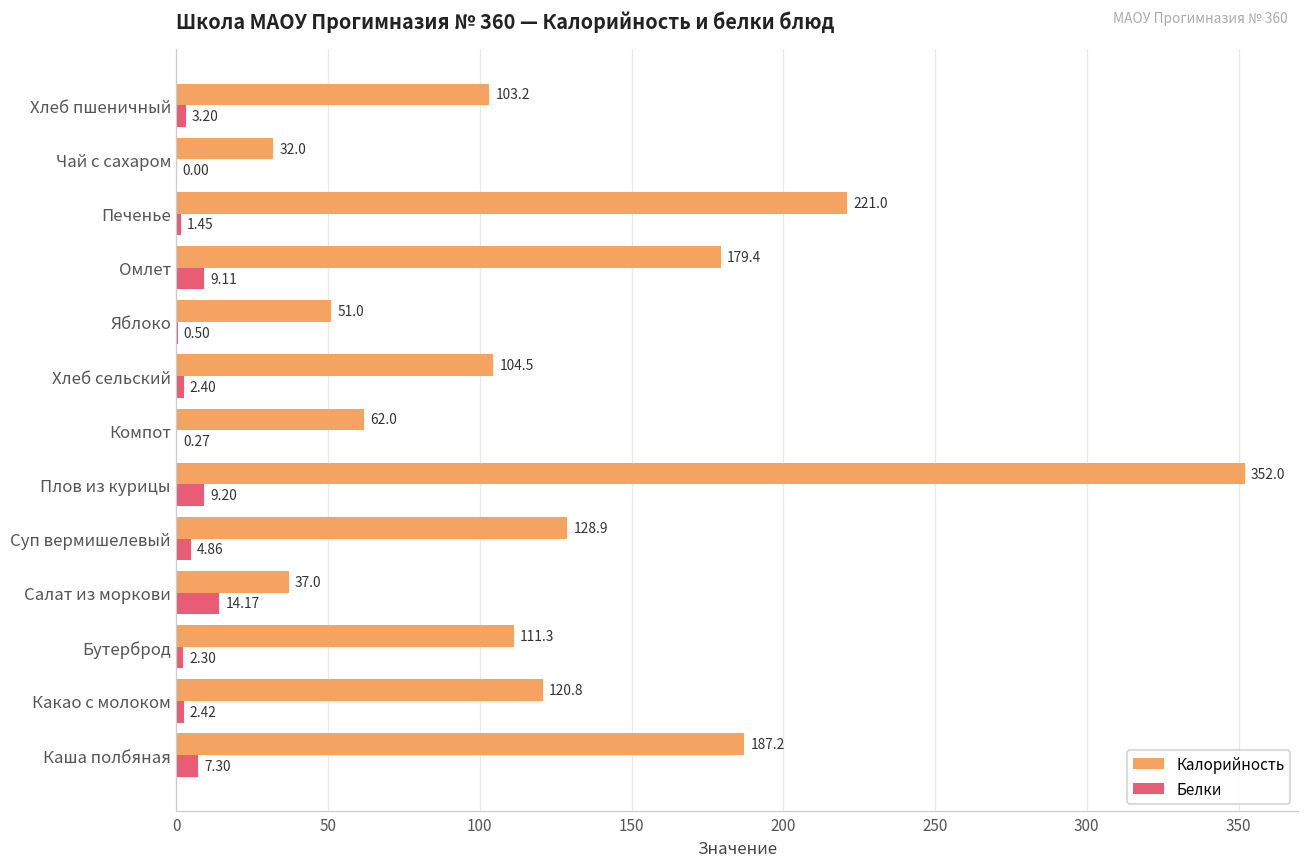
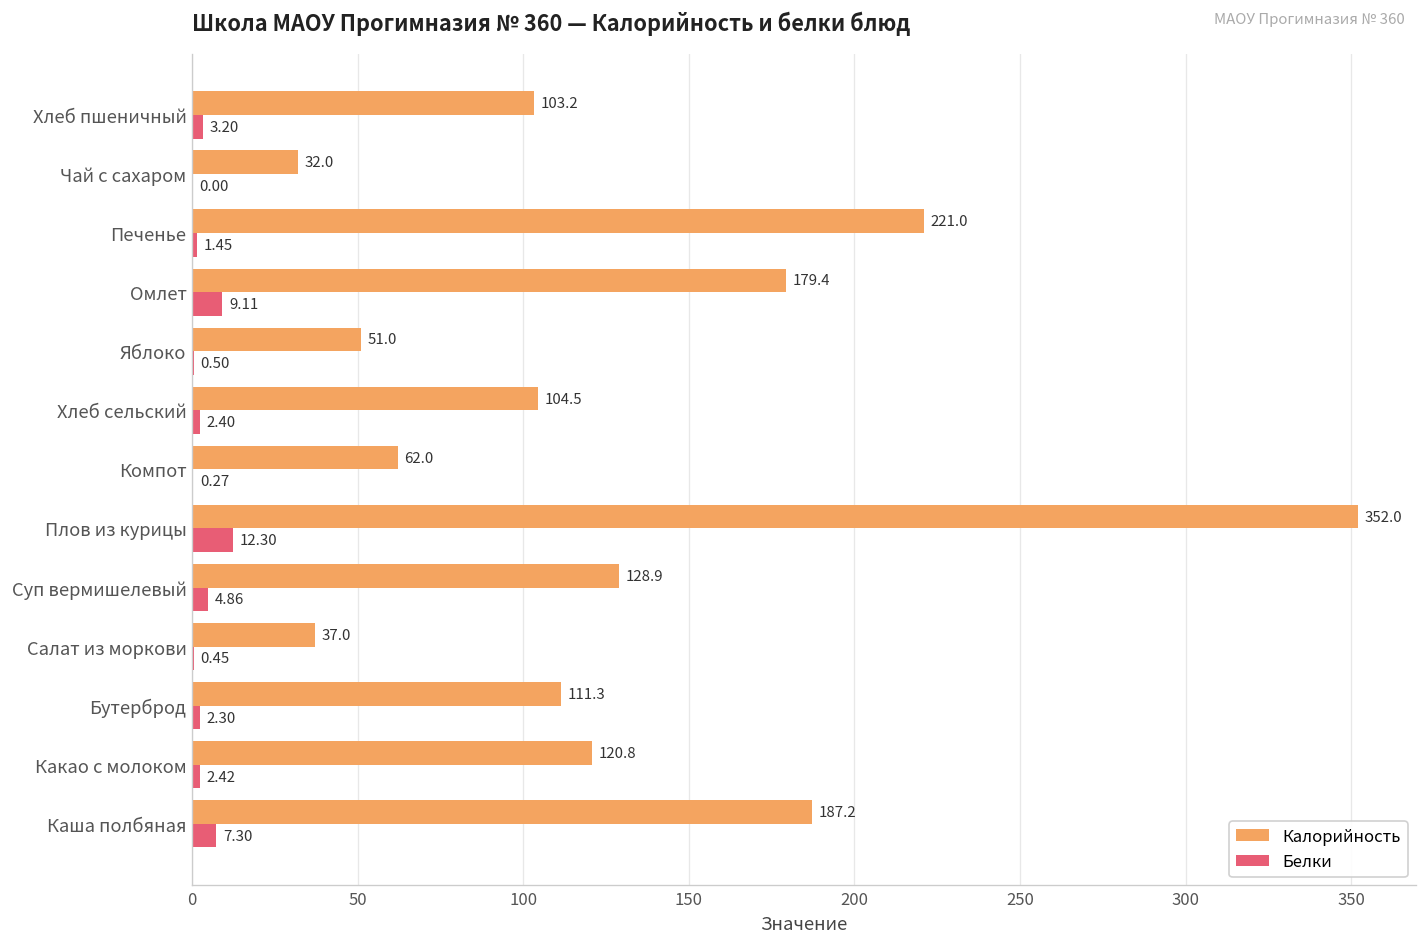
  {
    "Калорийность": {
      "Хлеб пшеничный": 103.2,
      "Чай с сахаром": 32.0,
      "Печенье": 221.0,
      "Омлет": 179.4,
      "Яблоко": 51.0,
      "Хлеб сельский": 104.5,
      "Компот": 62.0,
      "Плов из курицы": 352.0,
      "Суп вермишелевый": 128.9,
      "Салат из моркови": 37.0,
      "Бутерброд": 111.3,
      "Какао с молоком": 120.8,
      "Каша полбяная": 187.2
    },
    "Белки": {
      "Хлеб пшеничный": 3.20,
      "Чай с сахаром": 0.00,
      "Печенье": 1.45,
      "Омлет": 9.11,
      "Яблоко": 0.50,
      "Хлеб сельский": 2.40,
      "Компот": 0.27,
-     "Плов из курицы": 9.20,
+     "Плов из курицы": 12.30,
      "Суп вермишелевый": 4.86,
-     "Салат из моркови": 14.17,
+     "Салат из моркови": 0.45,
      "Бутерброд": 2.30,
      "Какао с молоком": 2.42,
      "Каша полбяная": 7.30
    }
  }
